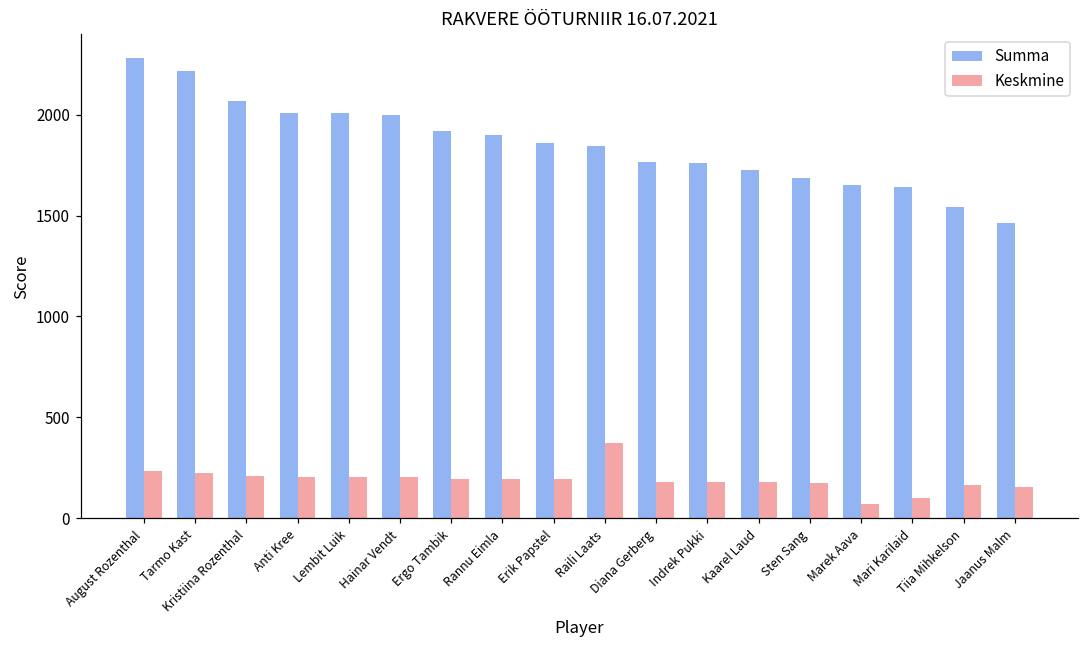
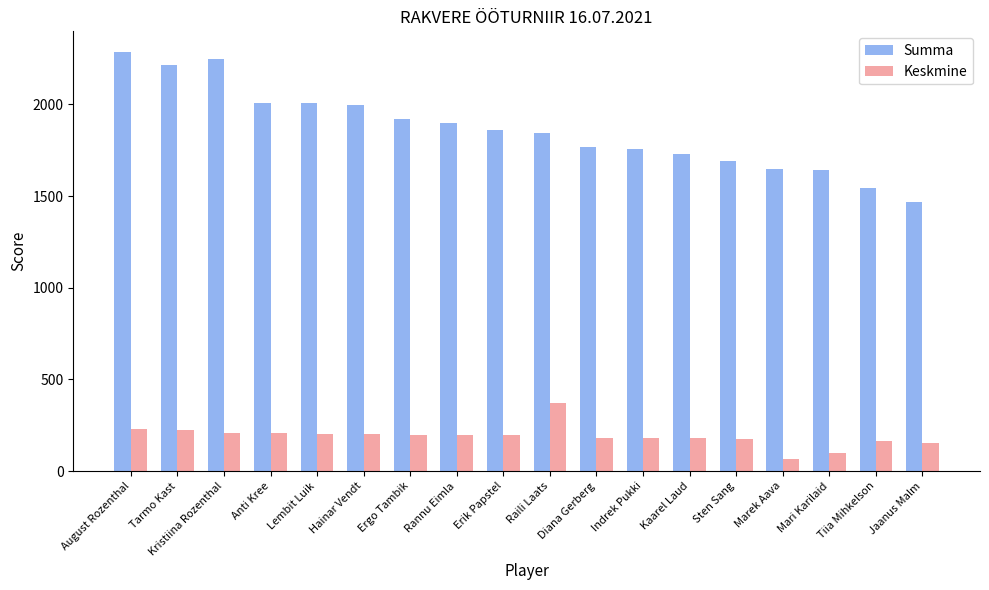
  {
    "Summa": {
      "August Rozenthal": 2280,
      "Tarmo Kast": 2220,
-     "Kristiina Rozenthal": 2070,
+     "Kristiina Rozenthal": 2250,
      "Anti Kree": 2010,
      "Lembit Luik": 2010,
      "Hainar Vendt": 2000,
      "Ergo Tambik": 1920,
      "Rannu Eimla": 1900,
      "Erik Papstel": 1860,
      "Raili Laats": 1850,
      "Diana Gerberg": 1770,
      "Indrek Pukki": 1760,
      "Kaarel Laud": 1730,
      "Sten Sang": 1690,
      "Marek Aava": 1650,
      "Mari Karilaid": 1640,
      "Tiia Mihkelson": 1540,
      "Jaanus Malm": 1470
    },
    "Keskmine": {
      "August Rozenthal": 230,
      "Tarmo Kast": 220,
      "Kristiina Rozenthal": 210,
      "Anti Kree": 210,
      "Lembit Luik": 200,
      "Hainar Vendt": 200,
      "Ergo Tambik": 200,
      "Rannu Eimla": 200,
      "Erik Papstel": 190,
      "Raili Laats": 370,
      "Diana Gerberg": 180,
      "Indrek Pukki": 180,
      "Kaarel Laud": 180,
      "Sten Sang": 170,
      "Marek Aava": 70,
      "Mari Karilaid": 100,
      "Tiia Mihkelson": 170,
      "Jaanus Malm": 150
    }
  }
